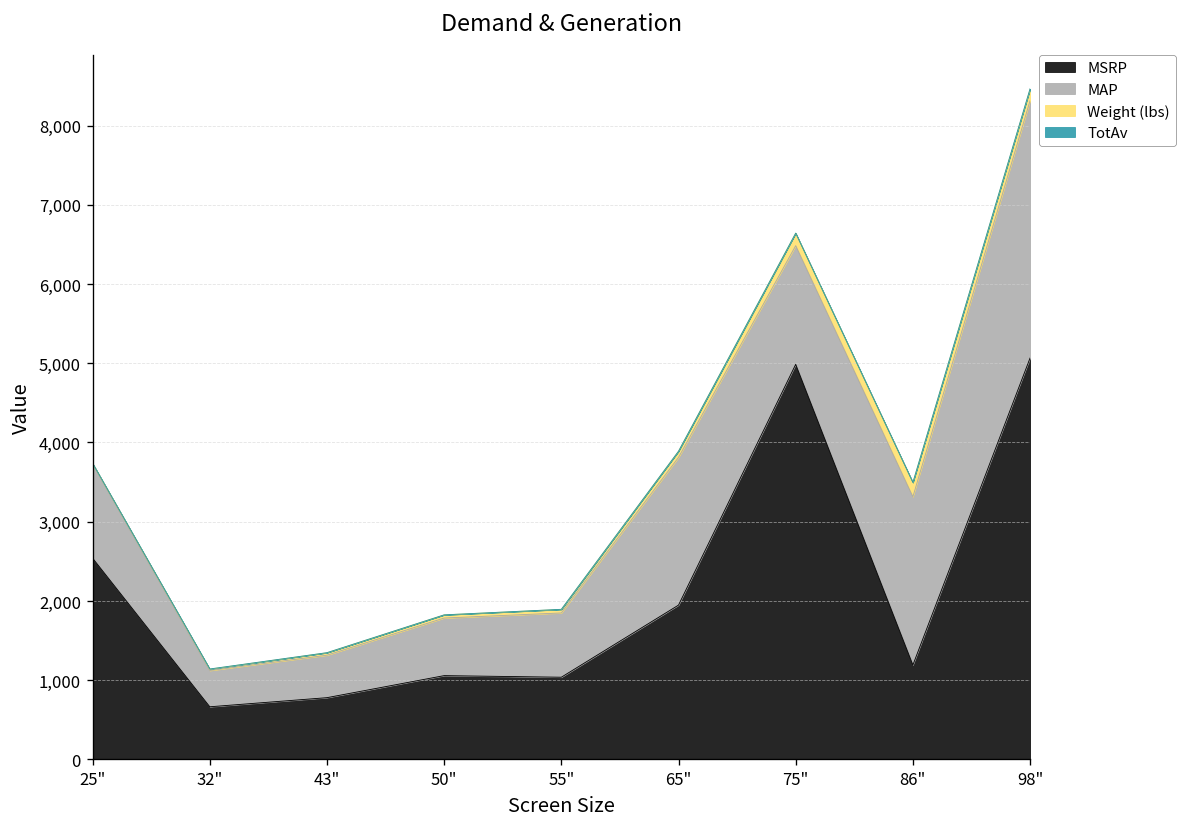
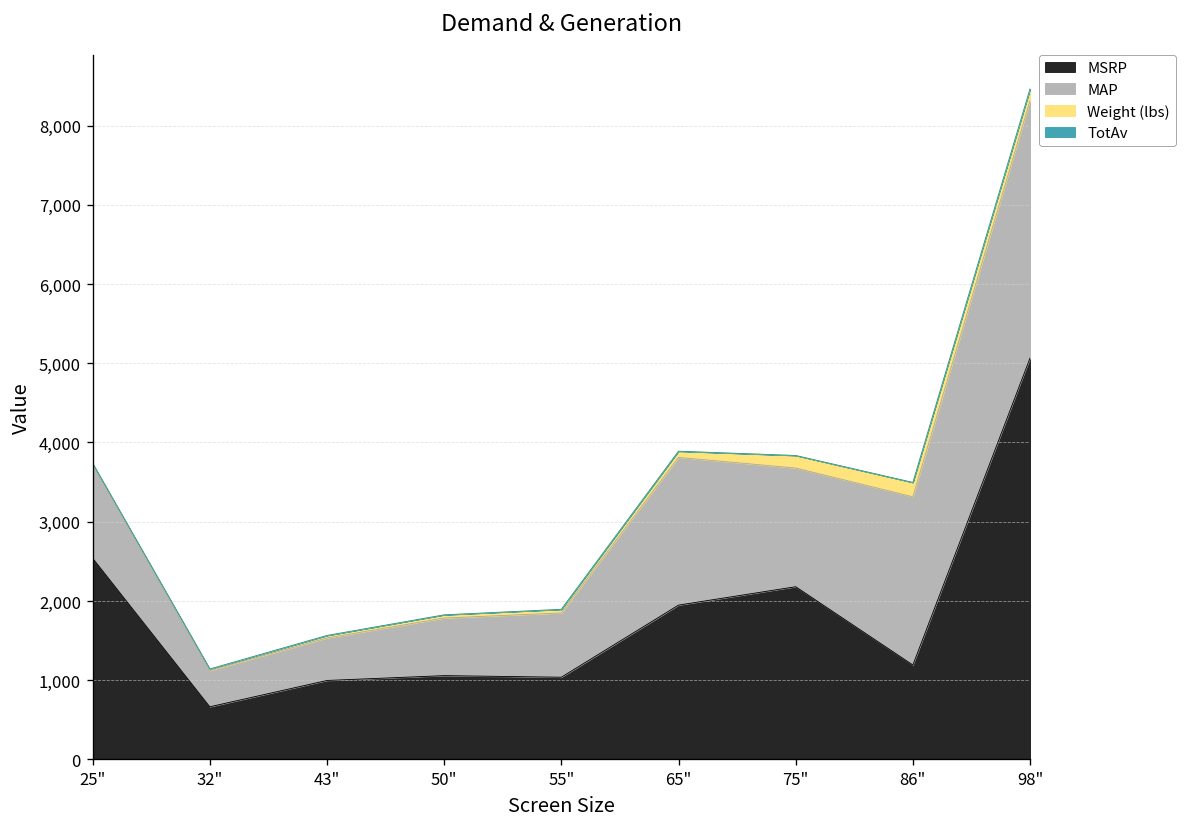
  {
    "MSRP": {
      "25\"": "2,500",
      "32\"": "700",
-     "43\"": "800",
+     "43\"": "1,000",
      "50\"": "1,100",
      "55\"": "1,000",
      "65\"": "1,900",
-     "75\"": "5,000",
+     "75\"": "2,200",
      "86\"": "1,200",
      "98\"": "5,100"
    },
    "MAP": {
      "50\"": "700",
      "55\"": "800",
      "65\"": "1,900",
      "75\"": "1,500",
      "86\"": "2,100",
      "98\"": "3,200"
    },
    "TotAv": {
      "50\"": "0",
      "55\"": "0",
      "86\"": "200",
      "98\"": "100"
    }
  }
